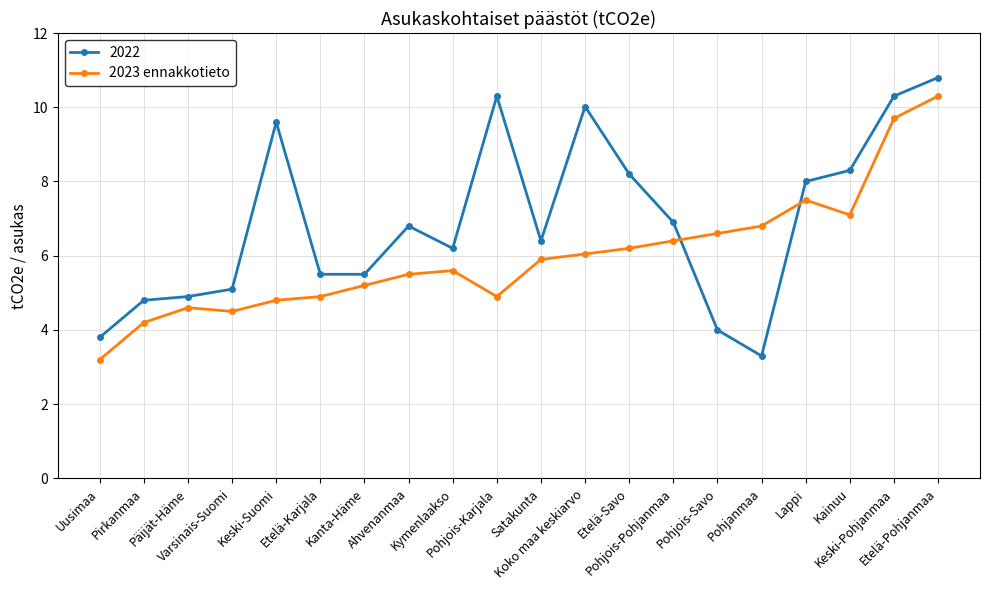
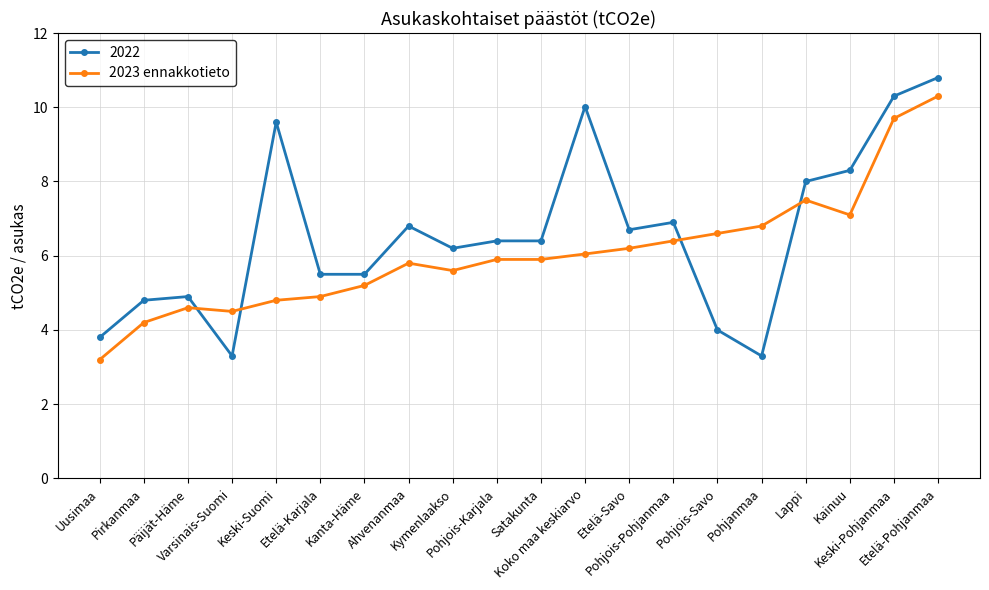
  {
    "2022": {
      "Uusimaa": 3.8,
      "Pirkanmaa": 4.8,
      "Päijät-Häme": 4.9,
-     "Varsinais-Suomi": 5.1,
+     "Varsinais-Suomi": 3.3,
      "Keski-Suomi": 9.6,
      "Etelä-Karjala": 5.5,
      "Kanta-Häme": 5.5,
      "Ahvenanmaa": 6.8,
      "Kymenlaakso": 6.2,
-     "Pohjois-Karjala": 10.3,
+     "Pohjois-Karjala": 6.4,
      "Satakunta": 6.4,
      "Koko maa keskiarvo": 10.0,
-     "Etelä-Savo": 8.2,
+     "Etelä-Savo": 6.7,
      "Pohjois-Pohjanmaa": 6.9,
      "Pohjois-Savo": 4.0,
      "Pohjanmaa": 3.3,
      "Lappi": 8.0,
      "Kainuu": 8.3,
      "Keski-Pohjanmaa": 10.3,
      "Etelä-Pohjanmaa": 10.8
    },
    "2023 ennakkotieto": {
      "Uusimaa": 3.2,
      "Pirkanmaa": 4.2,
      "Päijät-Häme": 4.6,
      "Varsinais-Suomi": 4.5,
      "Keski-Suomi": 4.8,
      "Etelä-Karjala": 4.9,
      "Kanta-Häme": 5.2,
-     "Ahvenanmaa": 5.5,
+     "Ahvenanmaa": 5.8,
      "Kymenlaakso": 5.6,
-     "Pohjois-Karjala": 4.9,
+     "Pohjois-Karjala": 5.9,
      "Satakunta": 5.9,
      "Koko maa keskiarvo": 6.0,
      "Etelä-Savo": 6.2,
      "Pohjois-Pohjanmaa": 6.4,
      "Pohjois-Savo": 6.6,
      "Pohjanmaa": 6.8,
      "Lappi": 7.5,
      "Kainuu": 7.1,
      "Keski-Pohjanmaa": 9.7,
      "Etelä-Pohjanmaa": 10.3
    }
  }
